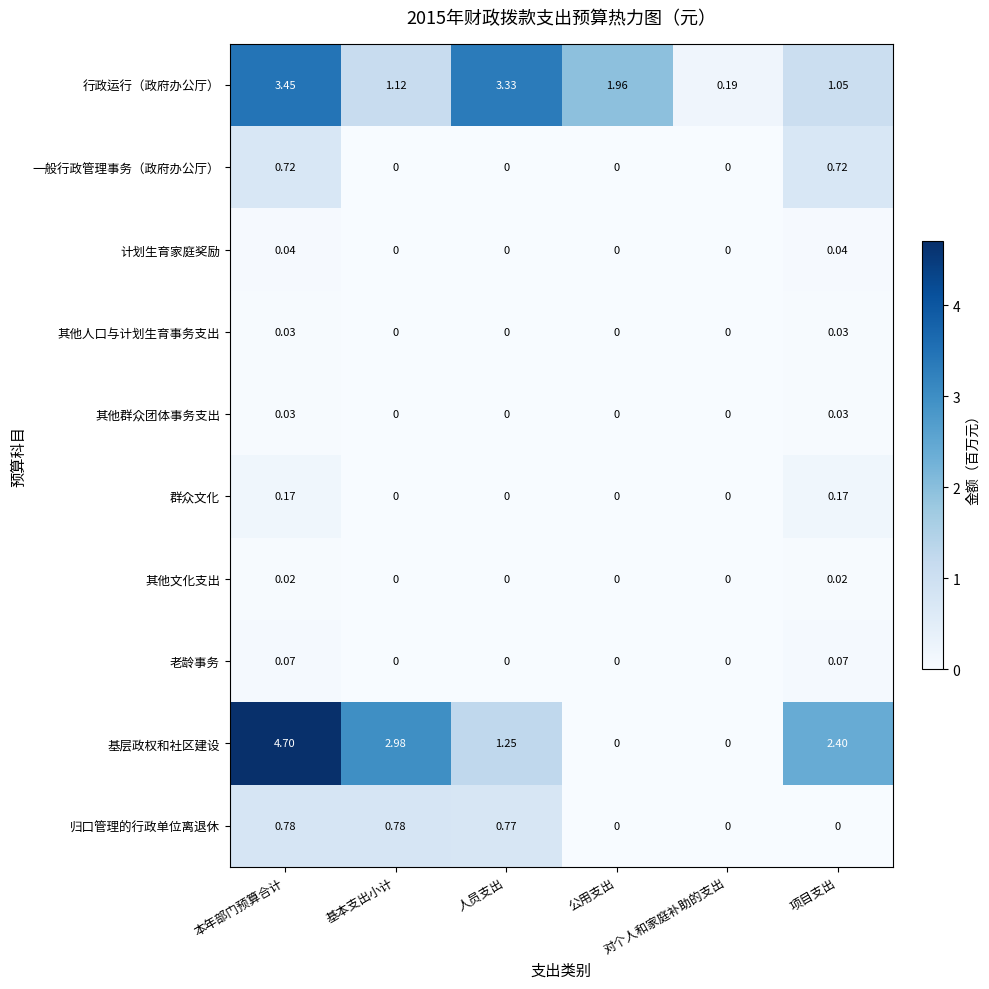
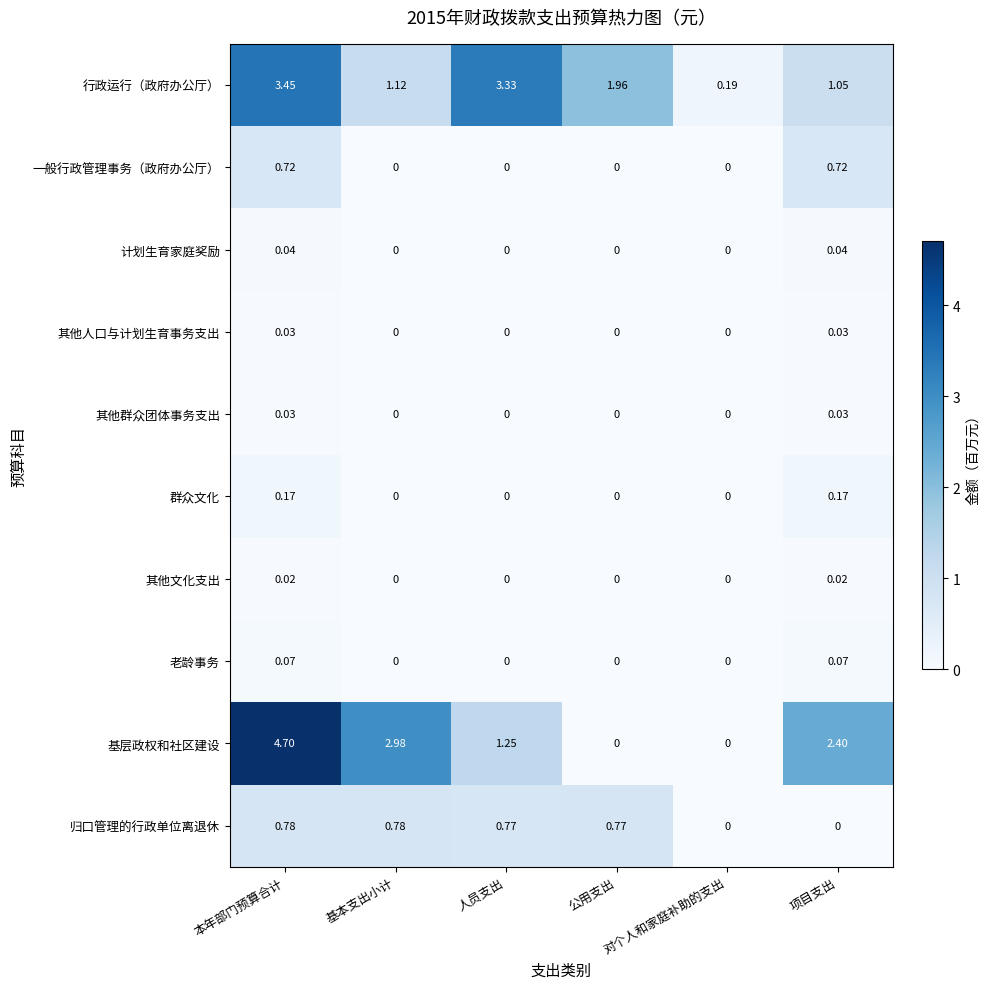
  {
    "行政运行（政府办公厅）": {
      "本年部门预算合计": 3.45,
      "基本支出小计": 1.12,
      "人员支出": 3.33,
      "公用支出": 1.96,
      "对个人和家庭补助的支出": 0.19,
      "项目支出": 1.05
    },
    "一般行政管理事务（政府办公厅）": {
      "本年部门预算合计": 0.72,
      "基本支出小计": 0,
      "人员支出": 0,
      "公用支出": 0,
      "对个人和家庭补助的支出": 0,
      "项目支出": 0.72
    },
    "计划生育家庭奖励": {
      "本年部门预算合计": 0.04,
      "基本支出小计": 0,
      "人员支出": 0,
      "公用支出": 0,
      "对个人和家庭补助的支出": 0,
      "项目支出": 0.04
    },
    "其他人口与计划生育事务支出": {
      "本年部门预算合计": 0.03,
      "基本支出小计": 0,
      "人员支出": 0,
      "公用支出": 0,
      "对个人和家庭补助的支出": 0,
      "项目支出": 0.03
    },
    "其他群众团体事务支出": {
      "本年部门预算合计": 0.03,
      "基本支出小计": 0,
      "人员支出": 0,
      "公用支出": 0,
      "对个人和家庭补助的支出": 0,
      "项目支出": 0.03
    },
    "群众文化": {
      "本年部门预算合计": 0.17,
      "基本支出小计": 0,
      "人员支出": 0,
      "公用支出": 0,
      "对个人和家庭补助的支出": 0,
      "项目支出": 0.17
    },
    "其他文化支出": {
      "本年部门预算合计": 0.02,
      "基本支出小计": 0,
      "人员支出": 0,
      "公用支出": 0,
      "对个人和家庭补助的支出": 0,
      "项目支出": 0.02
    },
    "老龄事务": {
      "本年部门预算合计": 0.07,
      "基本支出小计": 0,
      "人员支出": 0,
      "公用支出": 0,
      "对个人和家庭补助的支出": 0,
      "项目支出": 0.07
    },
    "基层政权和社区建设": {
      "本年部门预算合计": 4.70,
      "基本支出小计": 2.98,
      "人员支出": 1.25,
      "公用支出": 0,
      "对个人和家庭补助的支出": 0,
      "项目支出": 2.40
    },
    "归口管理的行政单位离退休": {
      "本年部门预算合计": 0.78,
      "基本支出小计": 0.78,
      "人员支出": 0.77,
-     "公用支出": 0,
+     "公用支出": 0.77,
      "对个人和家庭补助的支出": 0,
      "项目支出": 0
    }
  }
